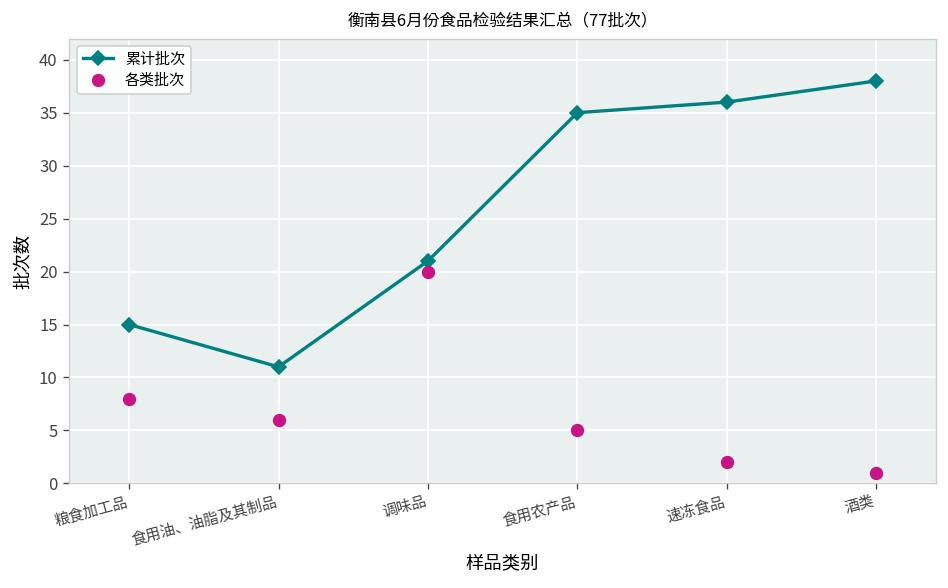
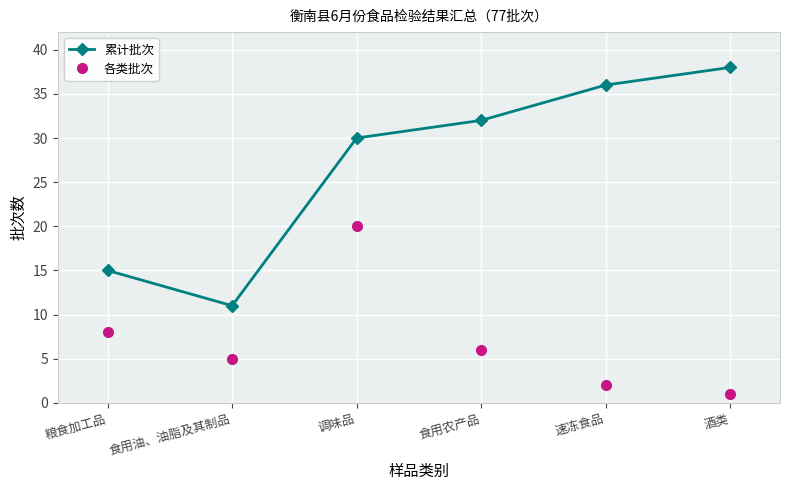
  {
    "累计批次": {
      "粮食加工品": 15,
      "食用油、油脂及其制品": 11,
-     "调味品": 21,
-     "食用农产品": 35,
+     "调味品": 30,
+     "食用农产品": 32,
      "速冻食品": 36,
      "酒类": 38
    },
    "各类批次": {
      "粮食加工品": 8,
-     "食用油、油脂及其制品": 6,
+     "食用油、油脂及其制品": 5,
      "调味品": 20,
-     "食用农产品": 5,
+     "食用农产品": 6,
      "速冻食品": 2,
      "酒类": 1
    }
  }
